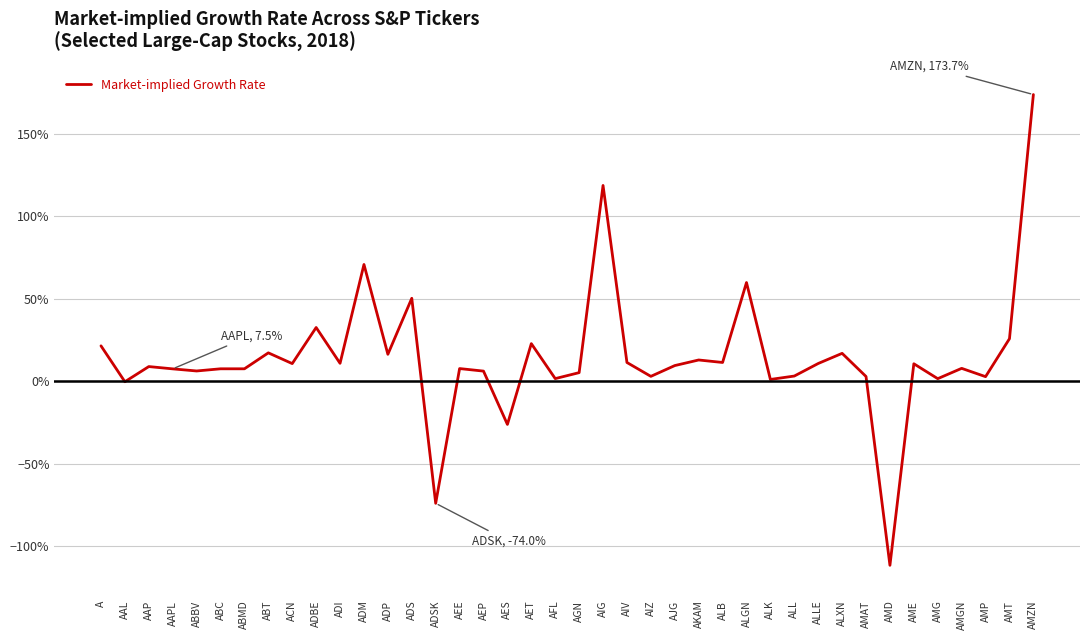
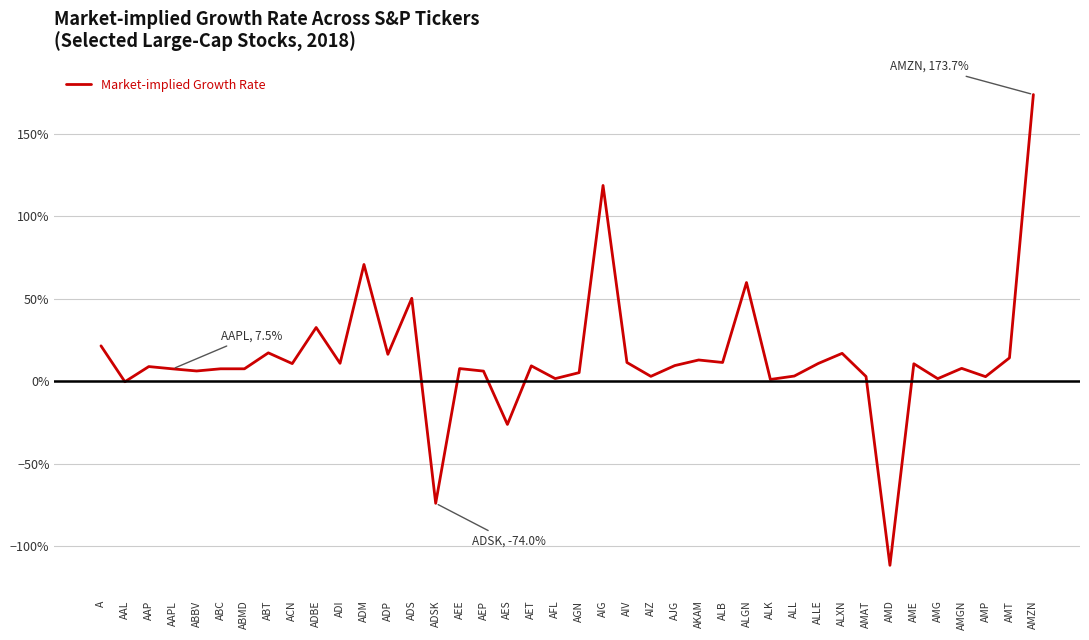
  {
    "A": "21%",
    "AAL": "0%",
    "AAP": "9%",
    "AAPL": "7%",
    "ABBV": "6%",
    "ACN": "11%",
    "ADBE": "33%",
    "ADI": "11%",
    "ADM": "71%",
    "ADP": "16%",
    "ADS": "50%",
    "AEE": "8%",
    "AEP": "6%",
    "AES": "-26%",
-   "AET": "23%",
+   "AET": "9%",
    "AFL": "2%",
    "AGN": "5%",
    "AIG": "119%",
    "AIV": "11%",
    "AIZ": "3%",
    "AJG": "9%",
    "AKAM": "13%",
    "ALB": "11%",
    "ALGN": "60%",
    "ALK": "1%",
    "ALL": "3%",
    "ALLE": "11%",
    "ALXN": "17%",
    "AMAT": "3%",
    "AMD": "-112%",
    "AME": "11%",
    "AMG": "2%",
    "AMGN": "8%",
    "AMP": "3%",
-   "AMT": "26%"
+   "AMT": "14%"
  }
